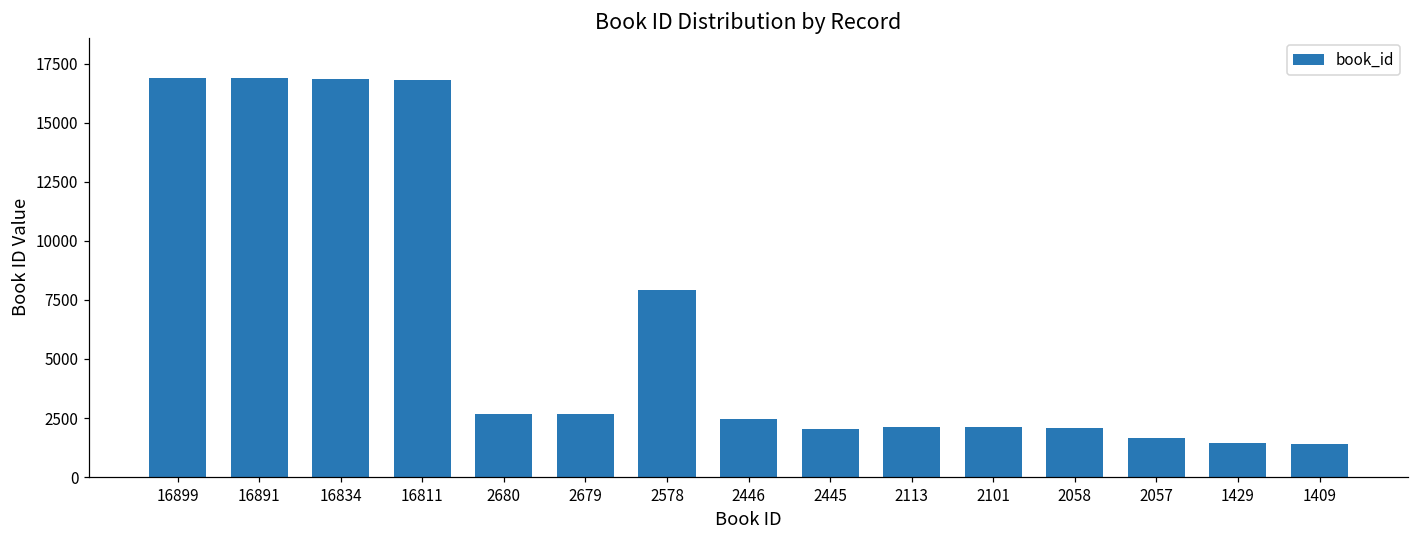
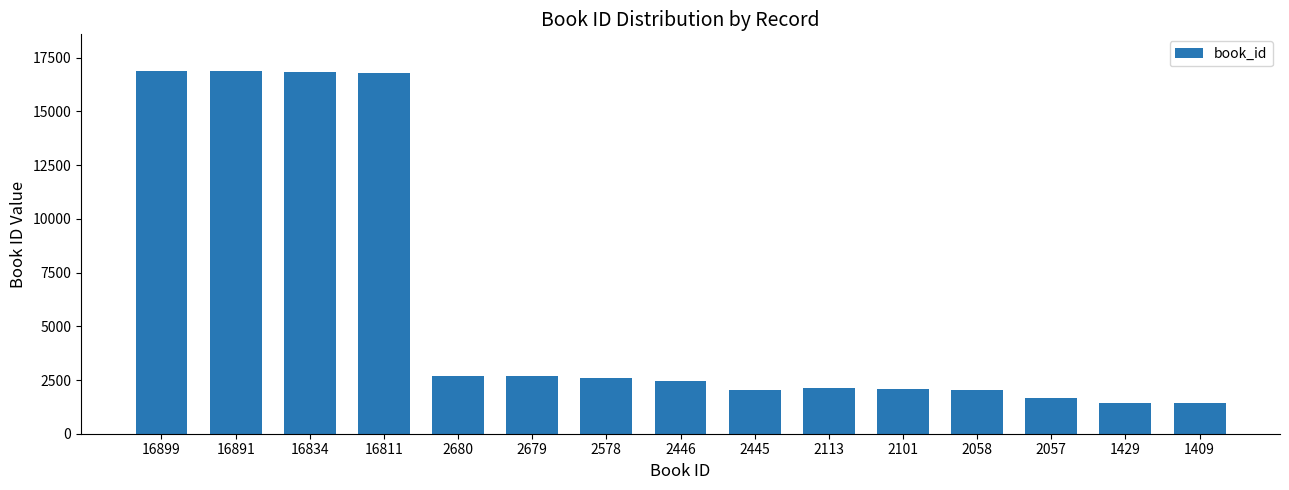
  {
    "16899": 16900,
    "16891": 16900,
    "16834": 16800,
    "16811": 16800,
    "2680": 2700,
    "2679": 2700,
-   "2578": 7900,
+   "2578": 2600,
    "2446": 2400,
    "2445": 2000,
    "2113": 2100,
    "2101": 2100,
    "2058": 2100,
    "2057": 1700,
    "1429": 1400,
    "1409": 1400
  }
